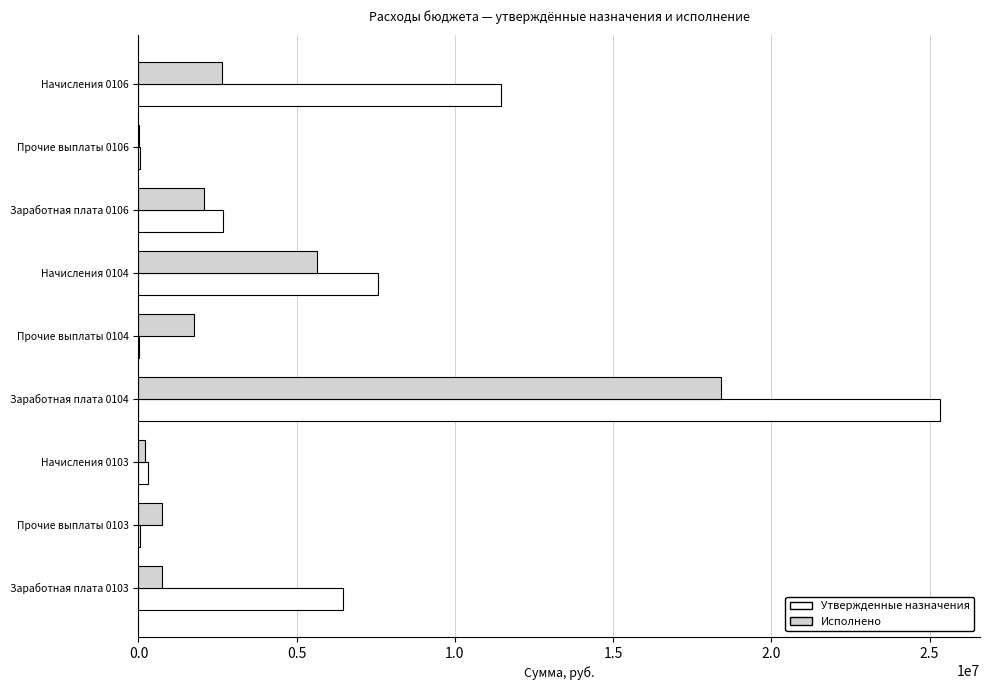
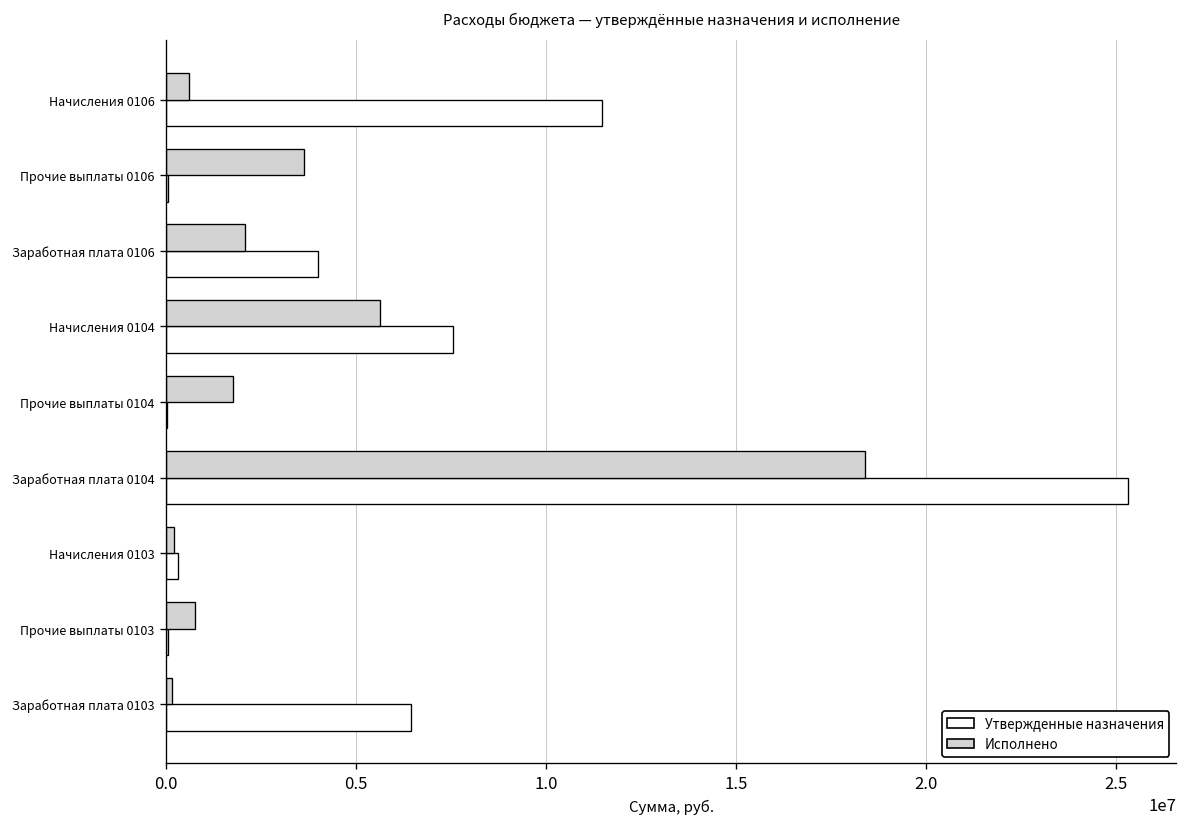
  {
    "Утвержденные назначения": {
      "Начисления 0106": 11500000,
-     "Заработная плата 0106": 2700000,
+     "Заработная плата 0106": 4000000,
      "Начисления 0104": 7600000,
      "Заработная плата 0104": 25300000,
      "Начисления 0103": 300000,
      "Заработная плата 0103": 6400000
    },
    "Исполнено": {
-     "Начисления 0106": 2600000,
-     "Прочие выплаты 0106": 0,
+     "Начисления 0106": 600000,
+     "Прочие выплаты 0106": 3600000,
      "Заработная плата 0106": 2100000,
      "Начисления 0104": 5600000,
      "Прочие выплаты 0104": 1800000,
      "Заработная плата 0104": 18400000,
      "Начисления 0103": 200000,
      "Прочие выплаты 0103": 800000,
-     "Заработная плата 0103": 800000
+     "Заработная плата 0103": 100000
    }
  }
